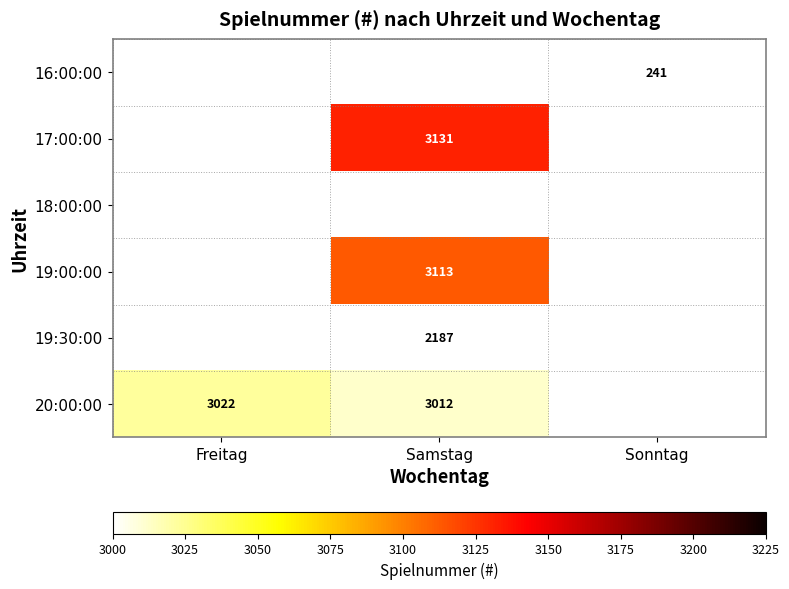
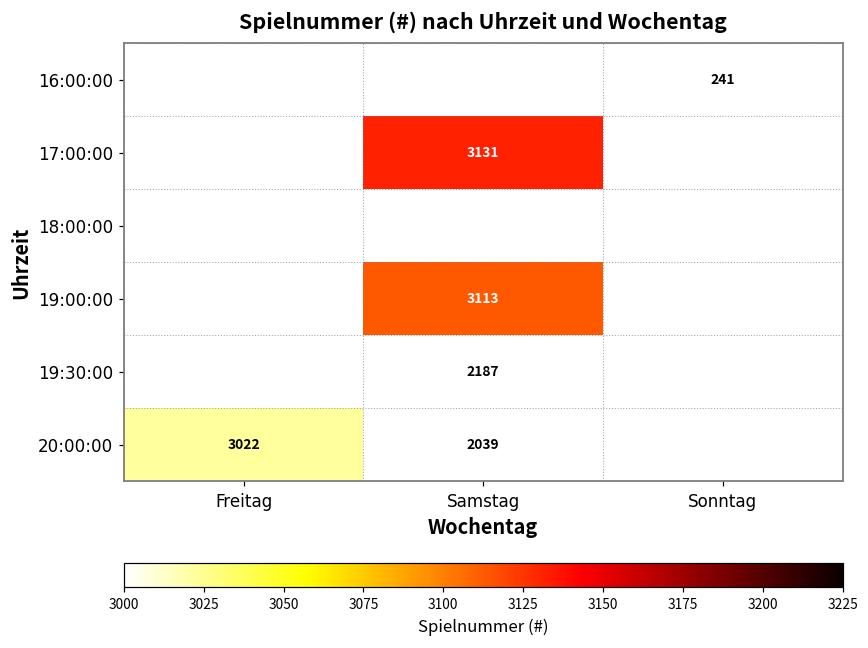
  {
    "16:00:00": {
      "Sonntag": 241
    },
    "17:00:00": {
      "Samstag": 3131
    },
    "19:00:00": {
      "Samstag": 3113
    },
    "19:30:00": {
      "Samstag": 2187
    },
    "20:00:00": {
      "Freitag": 3022,
-     "Samstag": 3012
+     "Samstag": 2039
    }
  }
